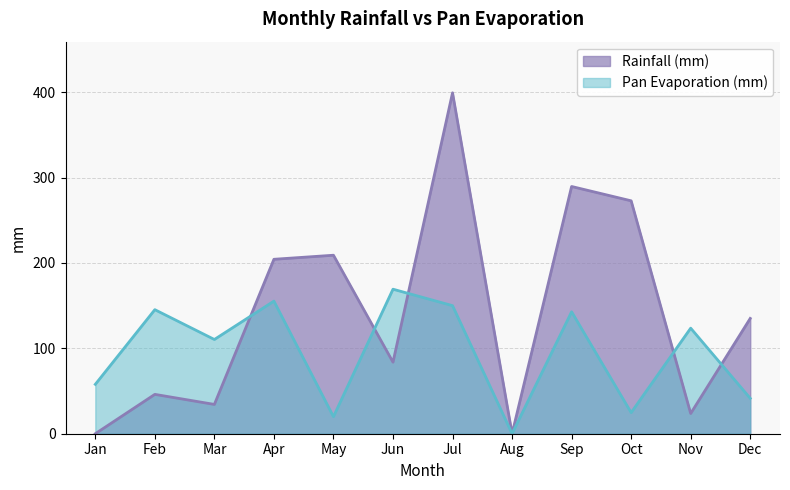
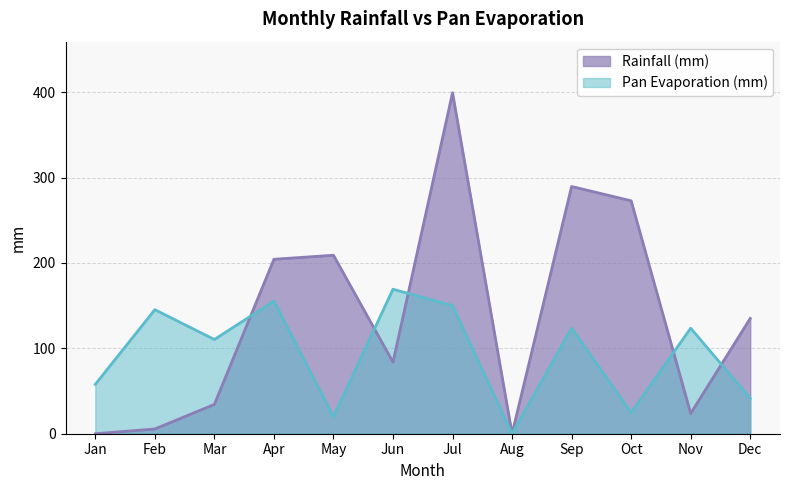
  {
    "Rainfall (mm)": {
      "Jan": 0,
-     "Feb": 50,
+     "Feb": 10,
      "Mar": 30,
      "Apr": 200,
      "May": 210,
      "Jun": 80,
      "Jul": 400,
      "Sep": 290,
      "Oct": 270,
      "Nov": 20,
      "Dec": 140
    },
    "Pan Evaporation (mm)": {
      "Jan": 60,
      "Feb": 150,
      "Mar": 110,
      "Apr": 160,
      "May": 20,
      "Jun": 170,
      "Jul": 150,
-     "Sep": 140,
+     "Sep": 120,
      "Oct": 20,
      "Nov": 120,
      "Dec": 40
    }
  }
